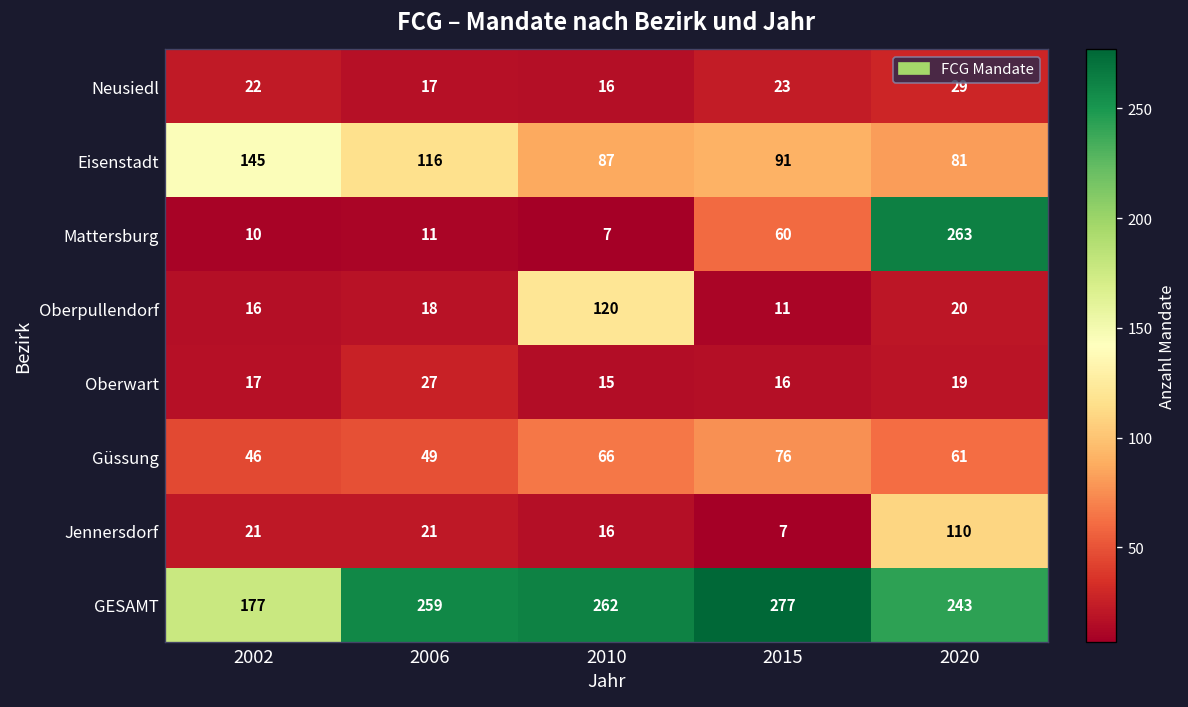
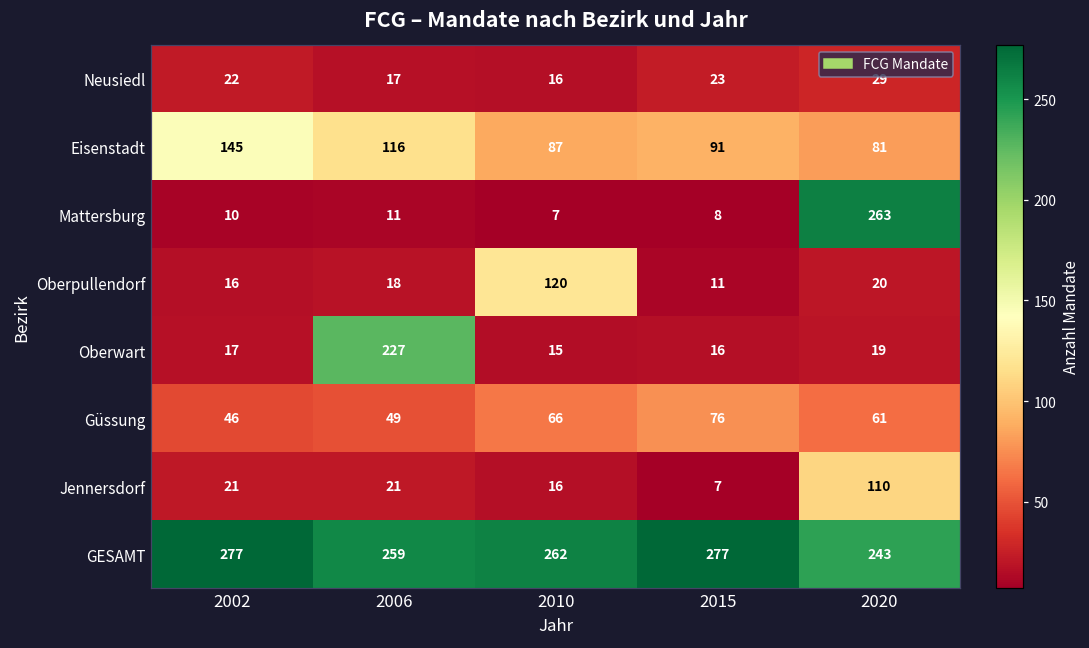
  {
    "Neusiedl": {
      "2002": 22,
      "2006": 17,
      "2010": 16,
      "2015": 23
    },
    "Eisenstadt": {
      "2002": 145,
      "2006": 116,
      "2010": 87,
      "2015": 91,
      "2020": 81
    },
    "Mattersburg": {
      "2002": 10,
      "2006": 11,
      "2010": 7,
-     "2015": 60,
+     "2015": 8,
      "2020": 263
    },
    "Oberpullendorf": {
      "2002": 16,
      "2006": 18,
      "2010": 120,
      "2015": 11,
      "2020": 20
    },
    "Oberwart": {
      "2002": 17,
-     "2006": 27,
+     "2006": 227,
      "2010": 15,
      "2015": 16,
      "2020": 19
    },
    "Güssung": {
      "2002": 46,
      "2006": 49,
      "2010": 66,
      "2015": 76,
      "2020": 61
    },
    "Jennersdorf": {
      "2002": 21,
      "2006": 21,
      "2010": 16,
      "2015": 7,
      "2020": 110
    },
    "GESAMT": {
-     "2002": 177,
+     "2002": 277,
      "2006": 259,
      "2010": 262,
      "2015": 277,
      "2020": 243
    }
  }
